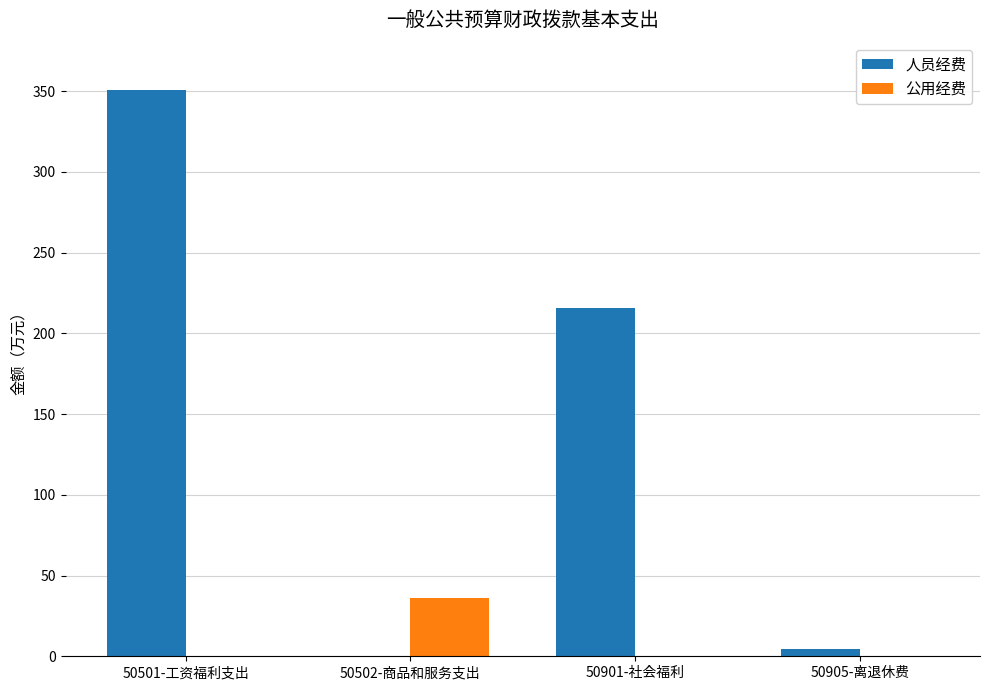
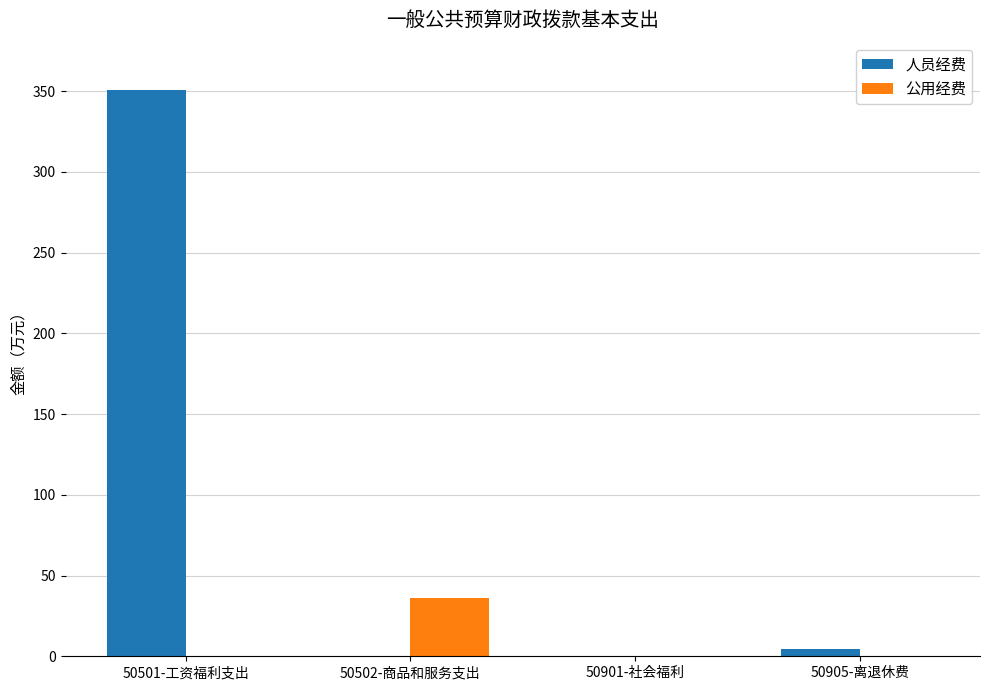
  {
    "人员经费": {
      "50501-工资福利支出": 351,
      "50502-商品和服务支出": 0,
-     "50901-社会福利": 216,
+     "50901-社会福利": 0,
      "50905-离退休费": 4
    },
    "公用经费": {
      "50501-工资福利支出": 0,
      "50502-商品和服务支出": 36,
      "50901-社会福利": 0,
      "50905-离退休费": 0
    }
  }
